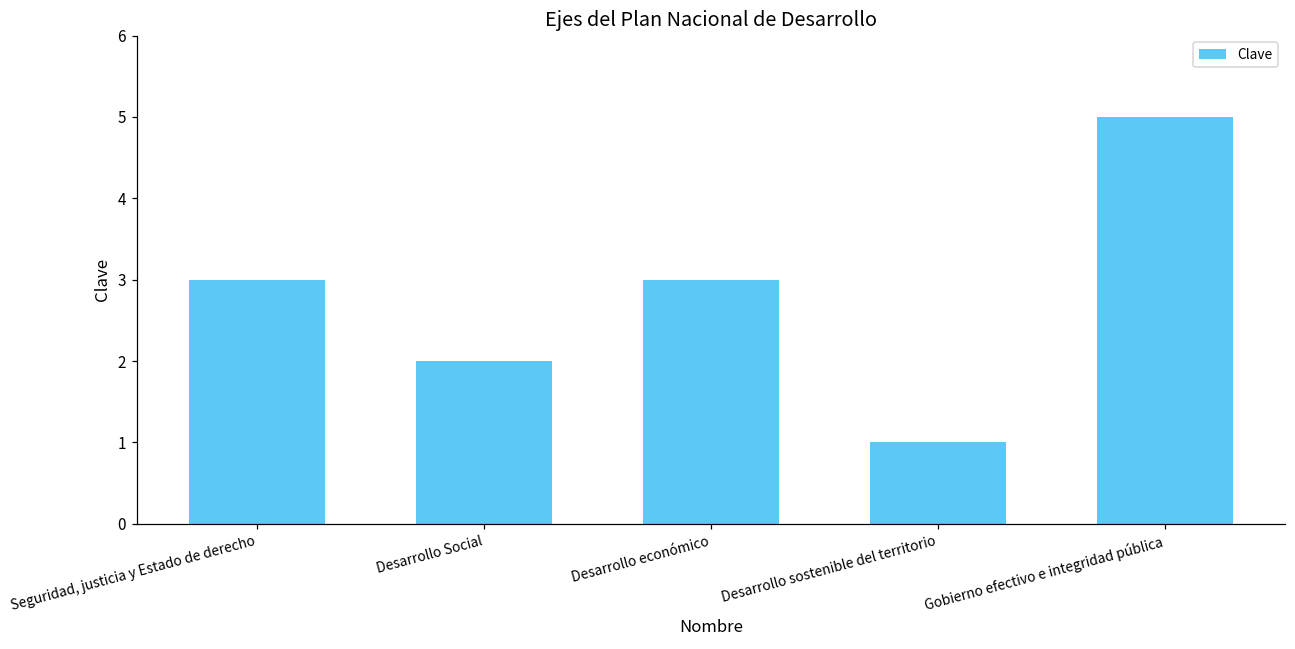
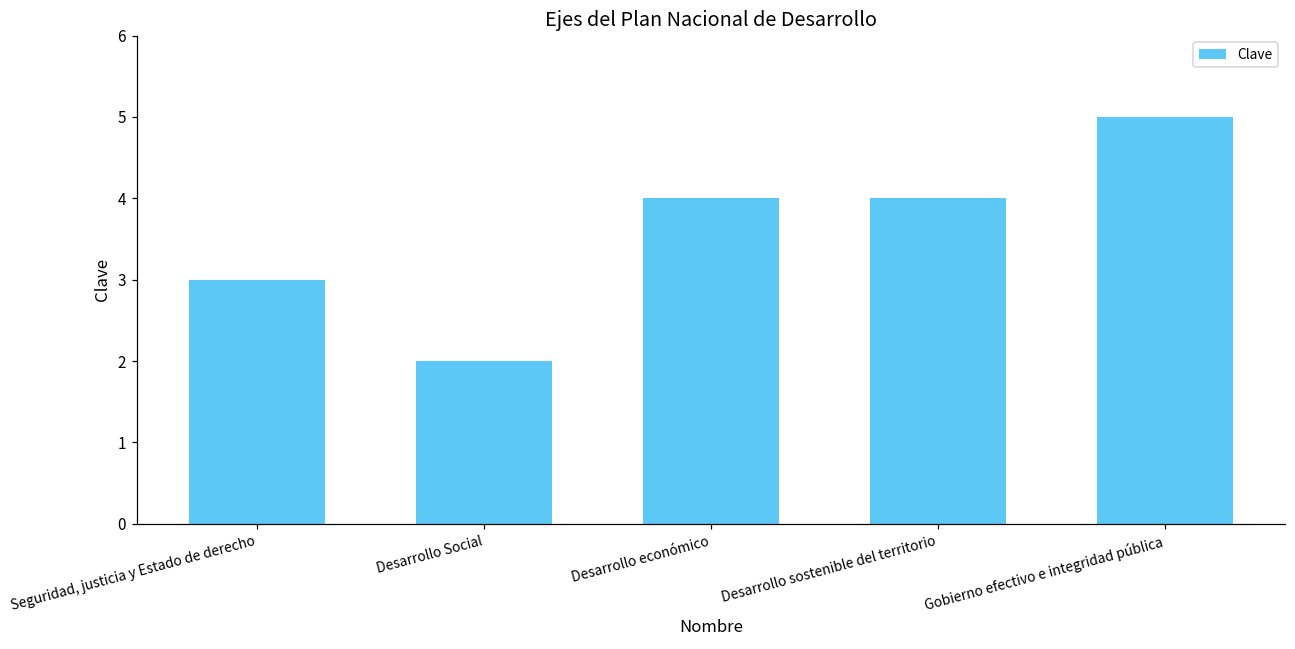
  {
    "Seguridad, justicia y Estado de derecho": 3,
    "Desarrollo Social": 2,
-   "Desarrollo económico": 3,
-   "Desarrollo sostenible del territorio": 1,
+   "Desarrollo económico": 4,
+   "Desarrollo sostenible del territorio": 4,
    "Gobierno efectivo e integridad pública": 5
  }
